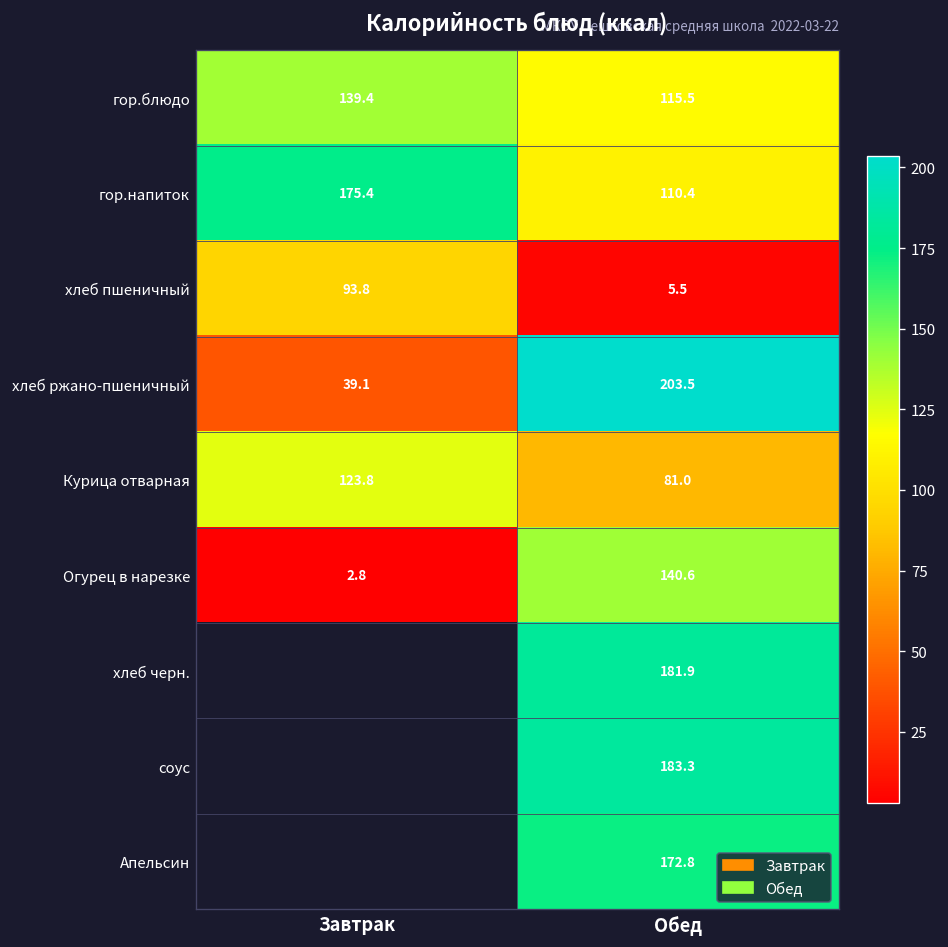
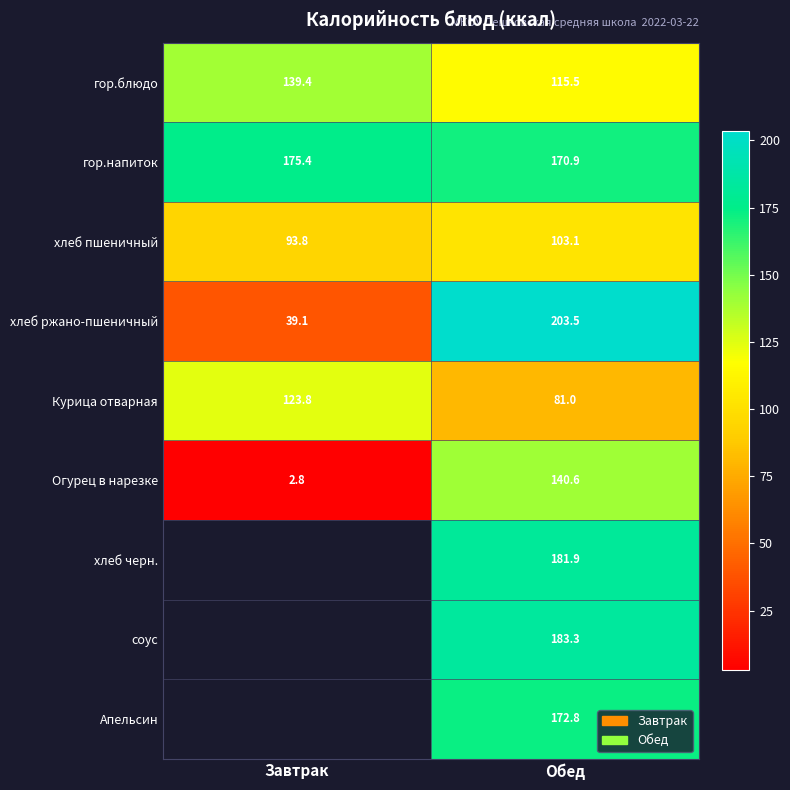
  {
    "гор.блюдо": {
      "Завтрак": 139.4,
      "Обед": 115.5
    },
    "гор.напиток": {
      "Завтрак": 175.4,
-     "Обед": 110.4
+     "Обед": 170.9
    },
    "хлеб пшеничный": {
      "Завтрак": 93.8,
-     "Обед": 5.5
+     "Обед": 103.1
    },
    "хлеб ржано-пшеничный": {
      "Завтрак": 39.1,
      "Обед": 203.5
    },
    "Курица отварная": {
      "Завтрак": 123.8,
      "Обед": 81.0
    },
    "Огурец в нарезке": {
      "Завтрак": 2.8,
      "Обед": 140.6
    },
    "хлеб черн.": {
      "Обед": 181.9
    },
    "соус": {
      "Обед": 183.3
    },
    "Апельсин": {
      "Обед": 172.8
    }
  }
